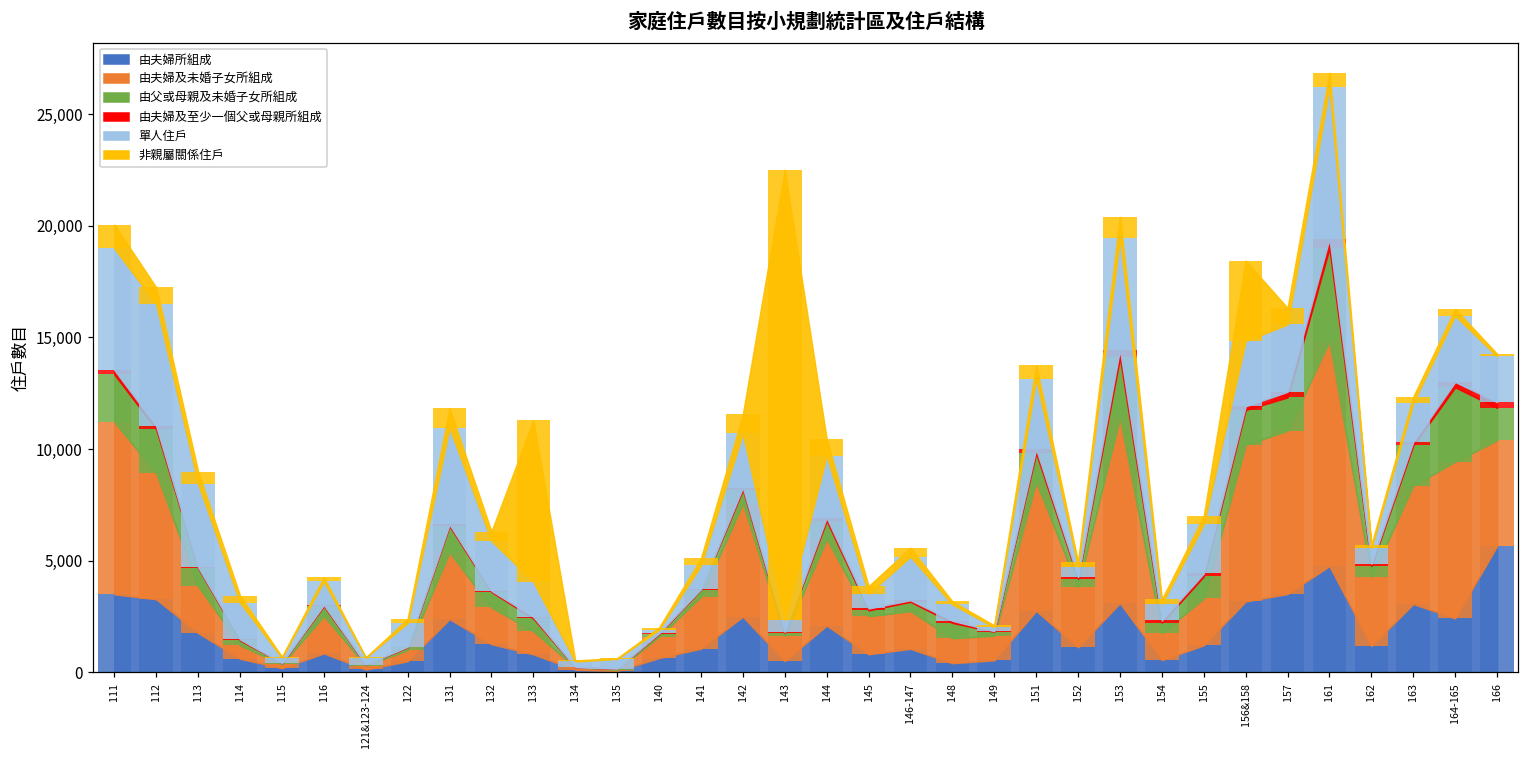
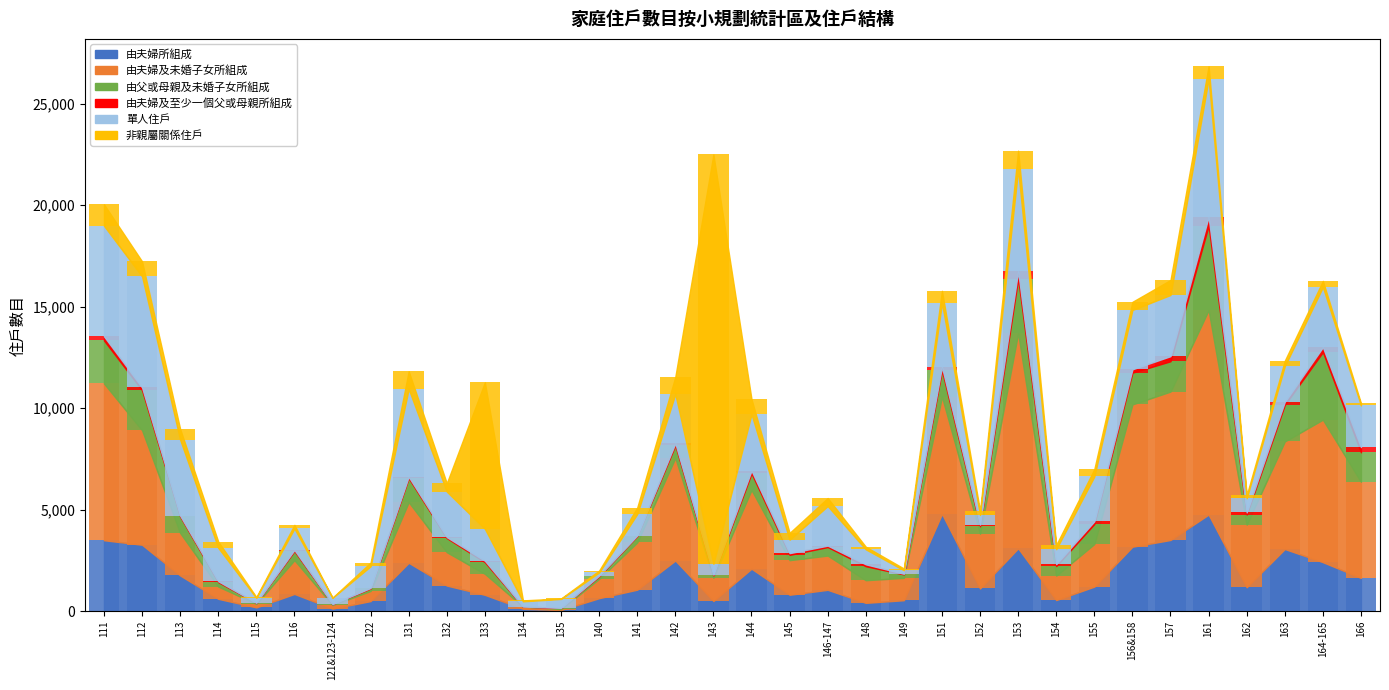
  {
    "由夫婦所組成": {
      "111": "3,500",
      "112": "3,300",
      "113": "1,800",
      "114": "600",
      "115": "200",
      "116": "800",
      "121&123-124": "100",
      "122": "500",
      "131": "2,400",
      "132": "1,300",
      "133": "800",
      "140": "600",
      "141": "1,100",
      "142": "2,500",
      "143": "500",
      "144": "2,100",
      "145": "800",
      "146-147": "1,100",
      "148": "400",
      "149": "500",
-     "151": "2,800",
+     "151": "4,800",
      "152": "1,100",
      "153": "3,100",
      "154": "500",
      "155": "1,200",
      "156&158": "3,200",
      "157": "3,500",
      "161": "4,800",
      "162": "1,200",
      "163": "3,100",
      "164-165": "2,400",
-     "166": "5,700"
+     "166": "1,600"
    },
    "由夫婦及未婚子女所組成": {
      "111": "7,700",
      "112": "5,600",
      "113": "2,100",
      "114": "600",
      "115": "200",
      "116": "1,700",
      "121&123-124": "200",
      "122": "500",
      "131": "3,000",
      "132": "1,600",
      "133": "1,000",
      "140": "1,000",
      "141": "2,300",
      "142": "5,100",
      "143": "1,100",
      "144": "3,900",
      "145": "1,700",
      "146-147": "1,700",
      "148": "1,100",
      "149": "1,100",
      "151": "5,800",
      "152": "2,700",
-     "153": "8,300",
+     "153": "10,600",
      "154": "1,200",
      "155": "2,100",
      "156&158": "7,000",
      "157": "7,300",
      "161": "10,100",
      "162": "3,100",
      "163": "5,300",
      "164-165": "7,000",
      "166": "4,700"
    },
    "由父或母親及未婚子女所組成": {
      "111": "2,100",
      "112": "2,000",
      "113": "800",
      "114": "200",
      "116": "500",
      "131": "1,200",
      "132": "700",
      "133": "600",
      "134": "0",
      "141": "300",
      "142": "600",
      "144": "800",
      "145": "300",
      "146-147": "400",
      "148": "700",
      "149": "200",
      "151": "1,300",
      "152": "400",
      "153": "2,700",
      "154": "500",
      "155": "1,000",
      "156&158": "1,600",
      "157": "1,500",
      "161": "4,200",
      "162": "500",
      "163": "1,800",
      "164-165": "3,300",
      "166": "1,500"
    },
    "由夫婦及至少一個父或母親所組成": {
      "111": "200",
      "112": "100",
      "115": "0",
      "121&123-124": "0",
      "134": "0",
      "135": "0",
      "144": "100",
      "151": "200",
      "153": "400",
      "155": "100",
      "156&158": "200",
      "157": "300",
      "161": "400",
      "163": "100",
      "164-165": "200",
      "166": "300"
    },
    "單人住戶": {
      "111": "5,400",
      "112": "5,500",
      "113": "3,700",
      "114": "1,600",
      "115": "200",
      "116": "1,100",
      "121&123-124": "300",
      "122": "1,100",
      "131": "4,300",
      "132": "2,200",
      "133": "1,600",
      "134": "300",
      "135": "400",
      "140": "200",
      "141": "1,100",
      "142": "2,400",
      "143": "500",
      "144": "2,800",
      "145": "700",
      "146-147": "2,000",
      "148": "700",
      "149": "200",
      "151": "3,200",
      "152": "500",
      "153": "5,000",
      "154": "700",
      "155": "2,200",
      "156&158": "2,900",
      "157": "3,000",
      "161": "6,800",
      "162": "700",
      "163": "1,800",
      "164-165": "3,000",
      "166": "2,100"
    },
    "非親屬關係住戶": {
      "111": "1,100",
      "112": "700",
      "113": "500",
      "114": "300",
      "116": "200",
      "122": "200",
      "131": "900",
      "132": "400",
      "133": "7,200",
      "141": "300",
      "142": "800",
      "143": "20,200",
      "144": "700",
      "145": "300",
      "146-147": "400",
      "148": "100",
      "151": "600",
      "152": "200",
      "153": "900",
      "154": "200",
      "155": "400",
-     "156&158": "3,600",
+     "156&158": "400",
      "157": "700",
      "161": "600",
      "162": "100",
      "163": "300",
      "164-165": "300"
    }
  }
